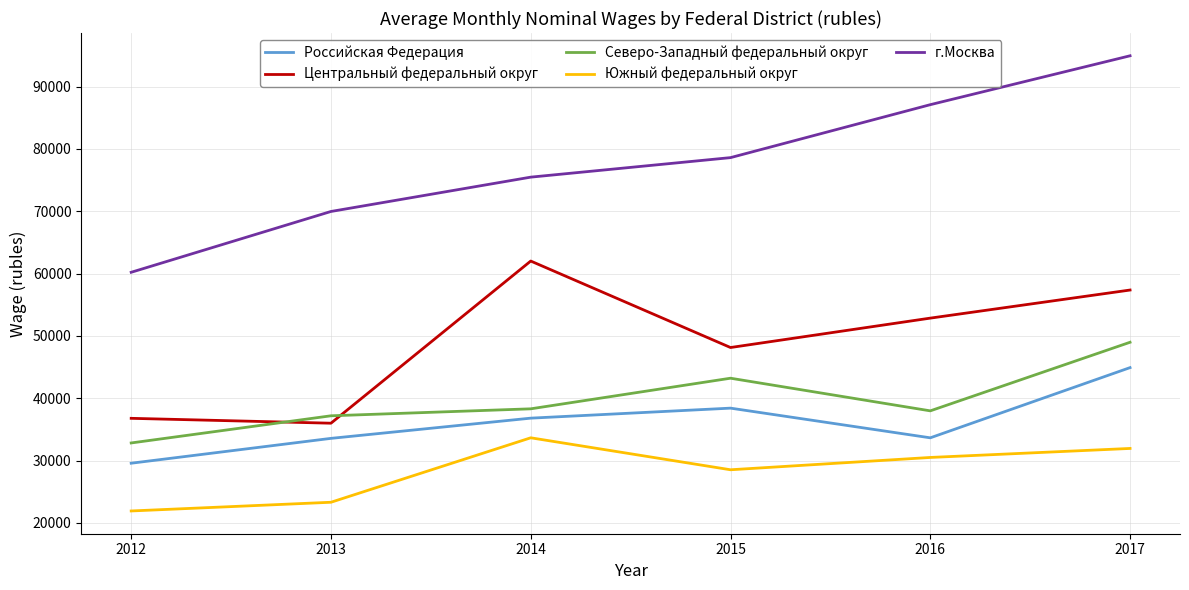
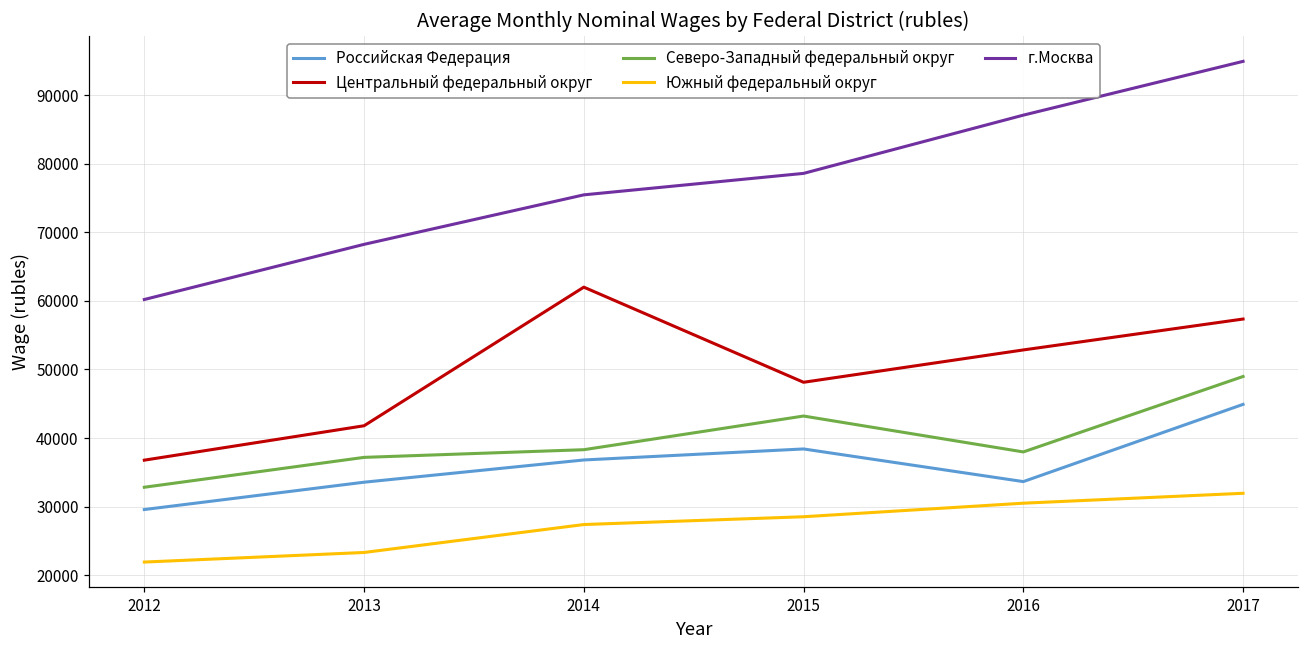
  {
    "Российская Федерация": {
      "2012": 30000,
      "2013": 34000,
      "2014": 37000,
      "2015": 38000,
      "2016": 34000,
      "2017": 45000
    },
    "Центральный федеральный округ": {
      "2012": 37000,
-     "2013": 36000,
+     "2013": 42000,
      "2014": 62000,
      "2015": 48000,
      "2016": 53000,
      "2017": 57000
    },
    "Северо-Западный федеральный округ": {
      "2012": 33000,
      "2013": 37000,
      "2014": 38000,
      "2015": 43000,
      "2016": 38000,
      "2017": 49000
    },
    "Южный федеральный округ": {
      "2012": 22000,
      "2013": 23000,
-     "2014": 34000,
+     "2014": 27000,
      "2015": 29000,
      "2016": 30000,
      "2017": 32000
    },
    "г.Москва": {
      "2012": 60000,
-     "2013": 70000,
+     "2013": 68000,
      "2014": 75000,
      "2015": 79000,
      "2016": 87000,
      "2017": 95000
    }
  }
